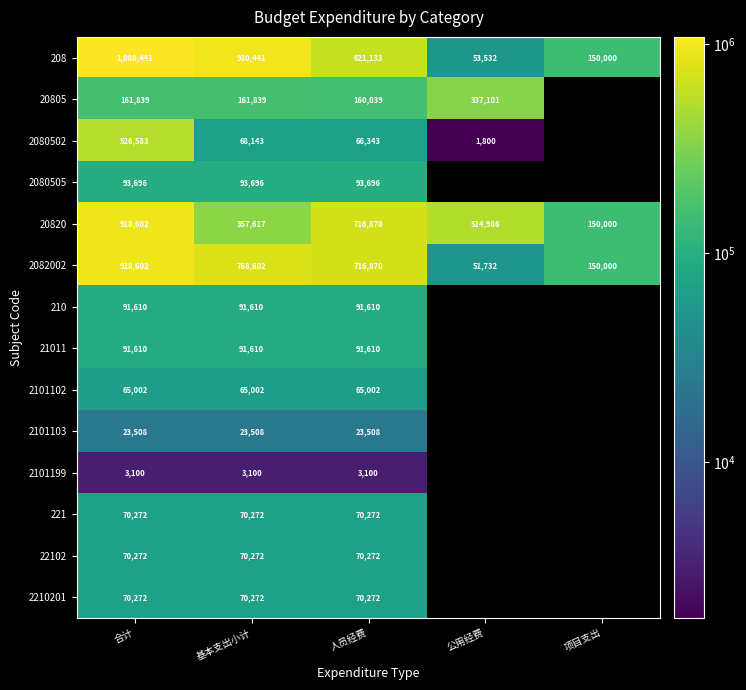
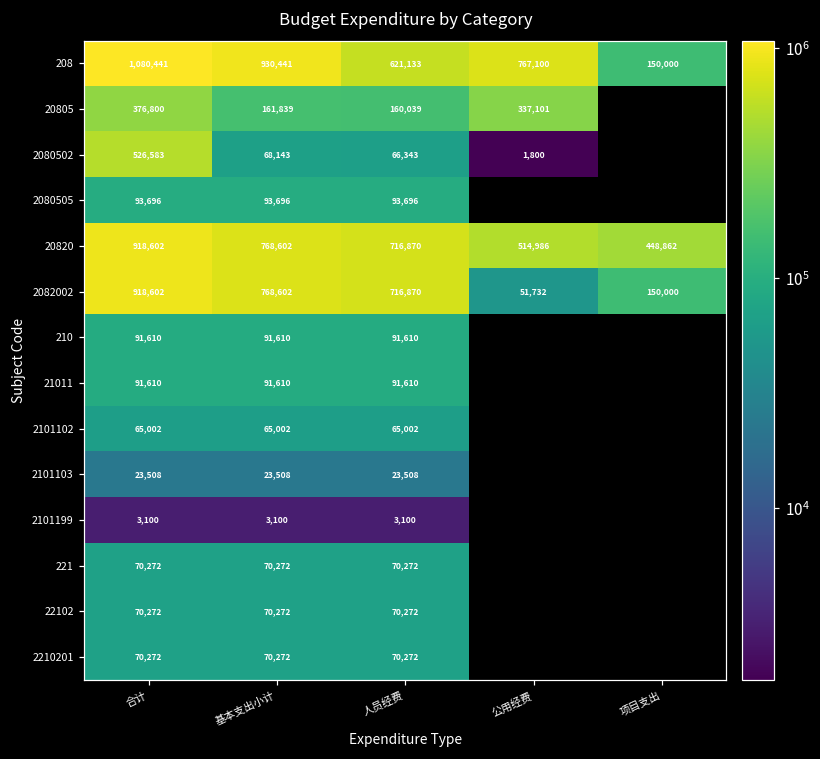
  {
    "208": {
      "合计": "1,080,441",
      "基本支出小计": "930,441",
      "人员经费": "621,133",
-     "公用经费": "53,532",
+     "公用经费": "767,100",
      "项目支出": "150,000"
    },
    "20805": {
-     "合计": "161,839",
+     "合计": "376,800",
      "基本支出小计": "161,839",
      "人员经费": "160,039",
      "公用经费": "337,101"
    },
    "2080502": {
      "合计": "526,583",
      "基本支出小计": "68,143",
      "人员经费": "66,343",
      "公用经费": "1,800"
    },
    "2080505": {
      "合计": "93,696",
      "基本支出小计": "93,696",
      "人员经费": "93,696"
    },
    "20820": {
      "合计": "918,602",
-     "基本支出小计": "357,617",
+     "基本支出小计": "768,602",
      "人员经费": "716,870",
      "公用经费": "514,986",
-     "项目支出": "150,000"
+     "项目支出": "448,862"
    },
    "2082002": {
      "合计": "918,602",
      "基本支出小计": "768,602",
      "人员经费": "716,870",
      "公用经费": "51,732",
      "项目支出": "150,000"
    },
    "210": {
      "合计": "91,610",
      "基本支出小计": "91,610",
      "人员经费": "91,610"
    },
    "21011": {
      "合计": "91,610",
      "基本支出小计": "91,610",
      "人员经费": "91,610"
    },
    "2101102": {
      "合计": "65,002",
      "基本支出小计": "65,002",
      "人员经费": "65,002"
    },
    "2101103": {
      "合计": "23,508",
      "基本支出小计": "23,508",
      "人员经费": "23,508"
    },
    "2101199": {
      "合计": "3,100",
      "基本支出小计": "3,100",
      "人员经费": "3,100"
    },
    "221": {
      "合计": "70,272",
      "基本支出小计": "70,272",
      "人员经费": "70,272"
    },
    "22102": {
      "合计": "70,272",
      "基本支出小计": "70,272",
      "人员经费": "70,272"
    },
    "2210201": {
      "合计": "70,272",
      "基本支出小计": "70,272",
      "人员经费": "70,272"
    }
  }
